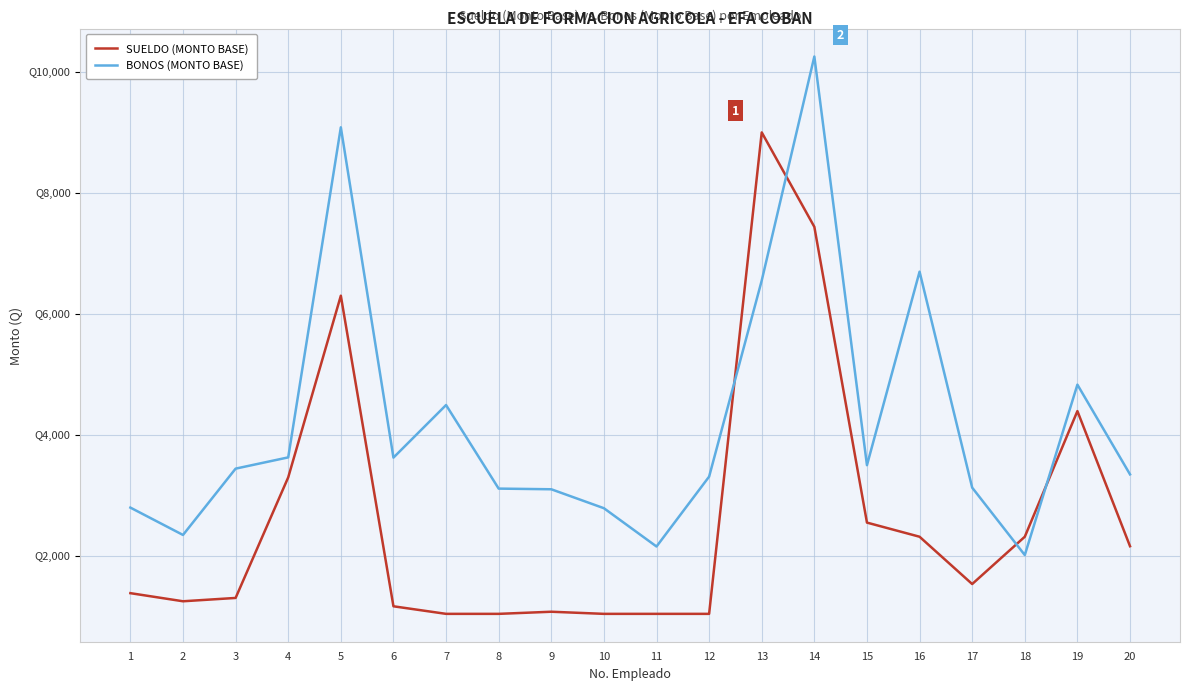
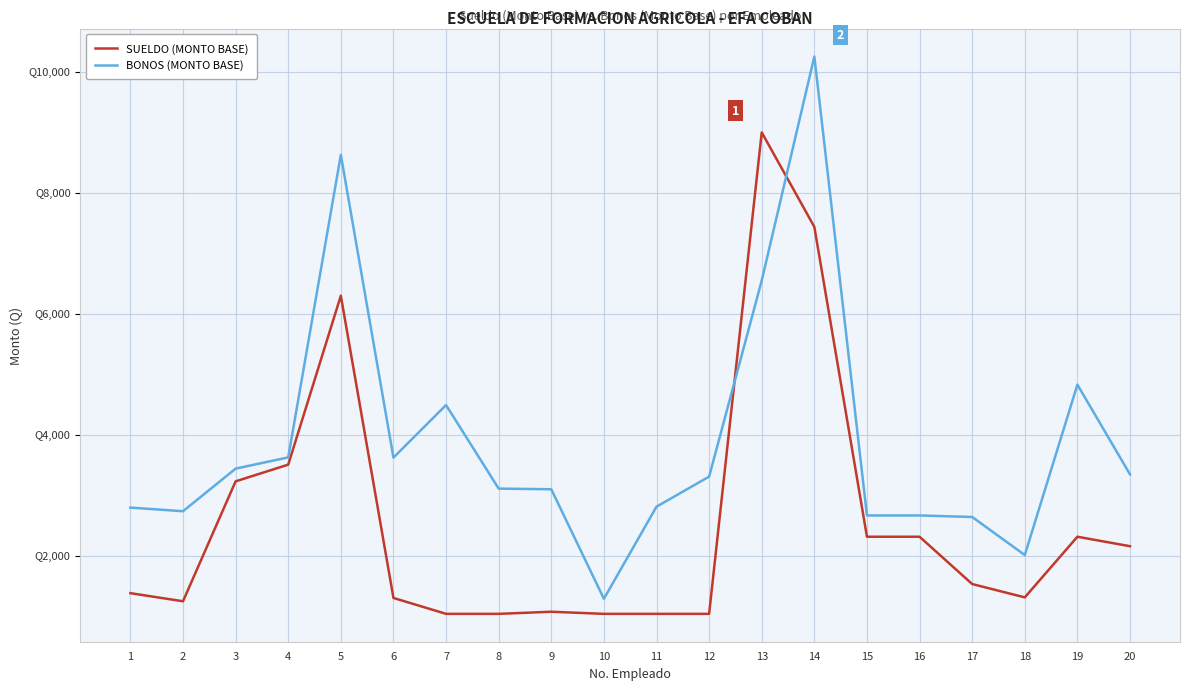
  {
    "SUELDO (MONTO BASE)": {
      "1": "Q1,400",
      "2": "Q1,200",
-     "3": "Q1,300",
-     "4": "Q3,300",
+     "3": "Q3,200",
+     "4": "Q3,500",
      "5": "Q6,300",
-     "6": "Q1,200",
+     "6": "Q1,300",
      "7": "Q1,000",
      "8": "Q1,000",
      "9": "Q1,100",
      "10": "Q1,000",
      "11": "Q1,000",
      "12": "Q1,000",
      "13": "Q9,000",
      "14": "Q7,400",
-     "15": "Q2,500",
+     "15": "Q2,300",
      "16": "Q2,300",
      "17": "Q1,500",
-     "18": "Q2,300",
-     "19": "Q4,400",
+     "18": "Q1,300",
+     "19": "Q2,300",
      "20": "Q2,200"
    },
    "BONOS (MONTO BASE)": {
      "1": "Q2,800",
-     "2": "Q2,300",
+     "2": "Q2,700",
      "3": "Q3,400",
      "4": "Q3,600",
-     "5": "Q9,100",
+     "5": "Q8,600",
      "6": "Q3,600",
      "7": "Q4,500",
      "8": "Q3,100",
      "9": "Q3,100",
-     "10": "Q2,800",
-     "11": "Q2,200",
+     "10": "Q1,300",
+     "11": "Q2,800",
      "12": "Q3,300",
      "13": "Q6,500",
      "14": "Q10,300",
-     "15": "Q3,500",
-     "16": "Q6,700",
-     "17": "Q3,100",
+     "15": "Q2,700",
+     "16": "Q2,700",
+     "17": "Q2,600",
      "18": "Q2,000",
      "19": "Q4,800",
      "20": "Q3,300"
    }
  }
